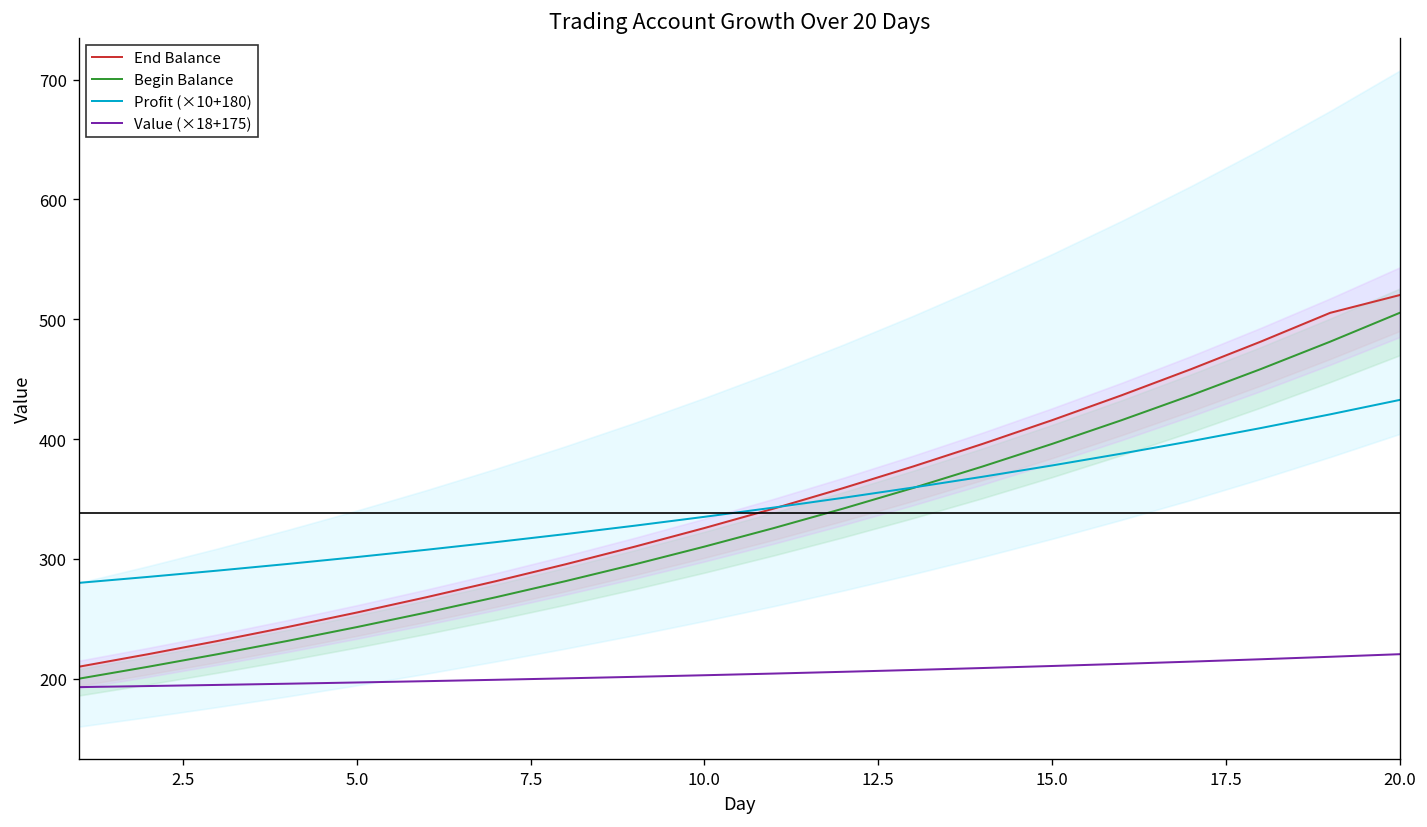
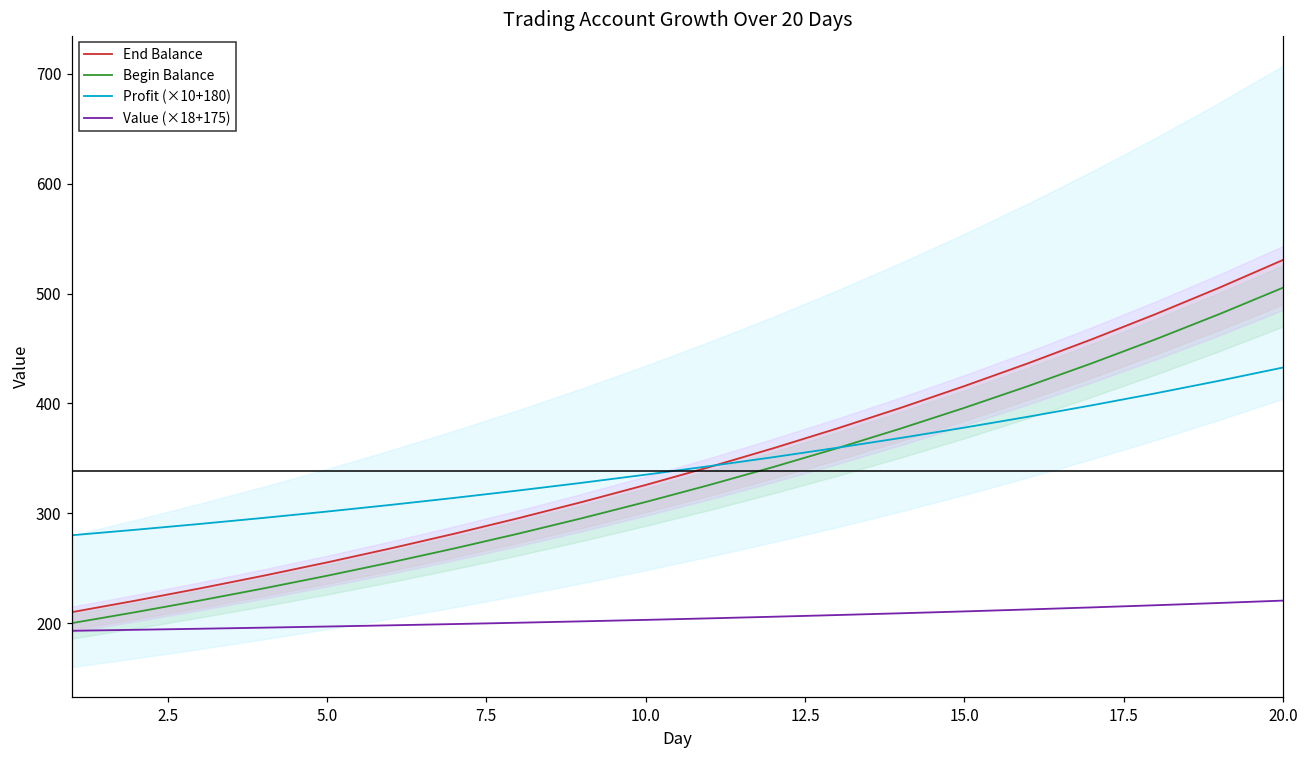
  {
    "End Balance": {
      "10.0": 330,
      "15.0": 420,
-     "20.0": 520
+     "20.0": 530
    },
    "Begin Balance": {
      "5.0": 240,
      "10.0": 310,
      "15.0": 400,
      "20.0": 510
    },
    "Profit (×10+180)": {
      "5.0": 300,
      "15.0": 380,
      "20.0": 430
    },
    "Value (×18+175)": {
      "5.0": 200,
      "10.0": 200,
      "15.0": 210,
      "20.0": 220
    }
  }
